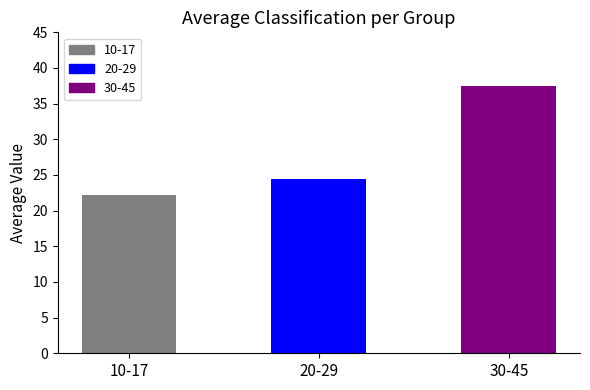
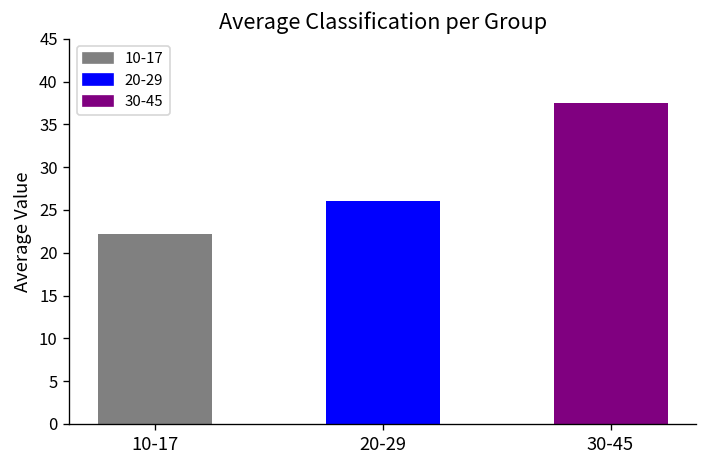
  {
    "10-17": 22,
-   "20-29": 25,
+   "20-29": 26,
    "30-45": 38
  }
